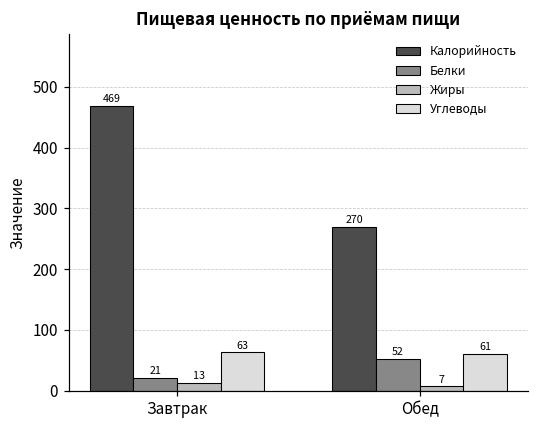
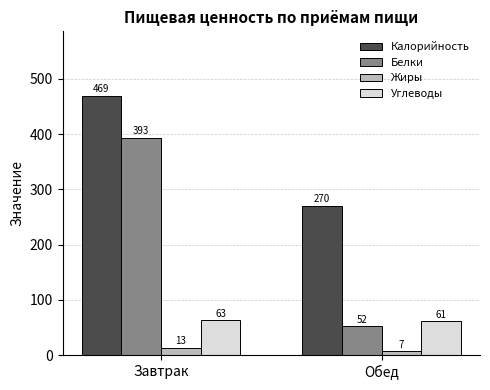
  {
    "Калорийность": {
      "Завтрак": 469,
      "Обед": 270
    },
    "Белки": {
-     "Завтрак": 21,
+     "Завтрак": 393,
      "Обед": 52
    }
  }
